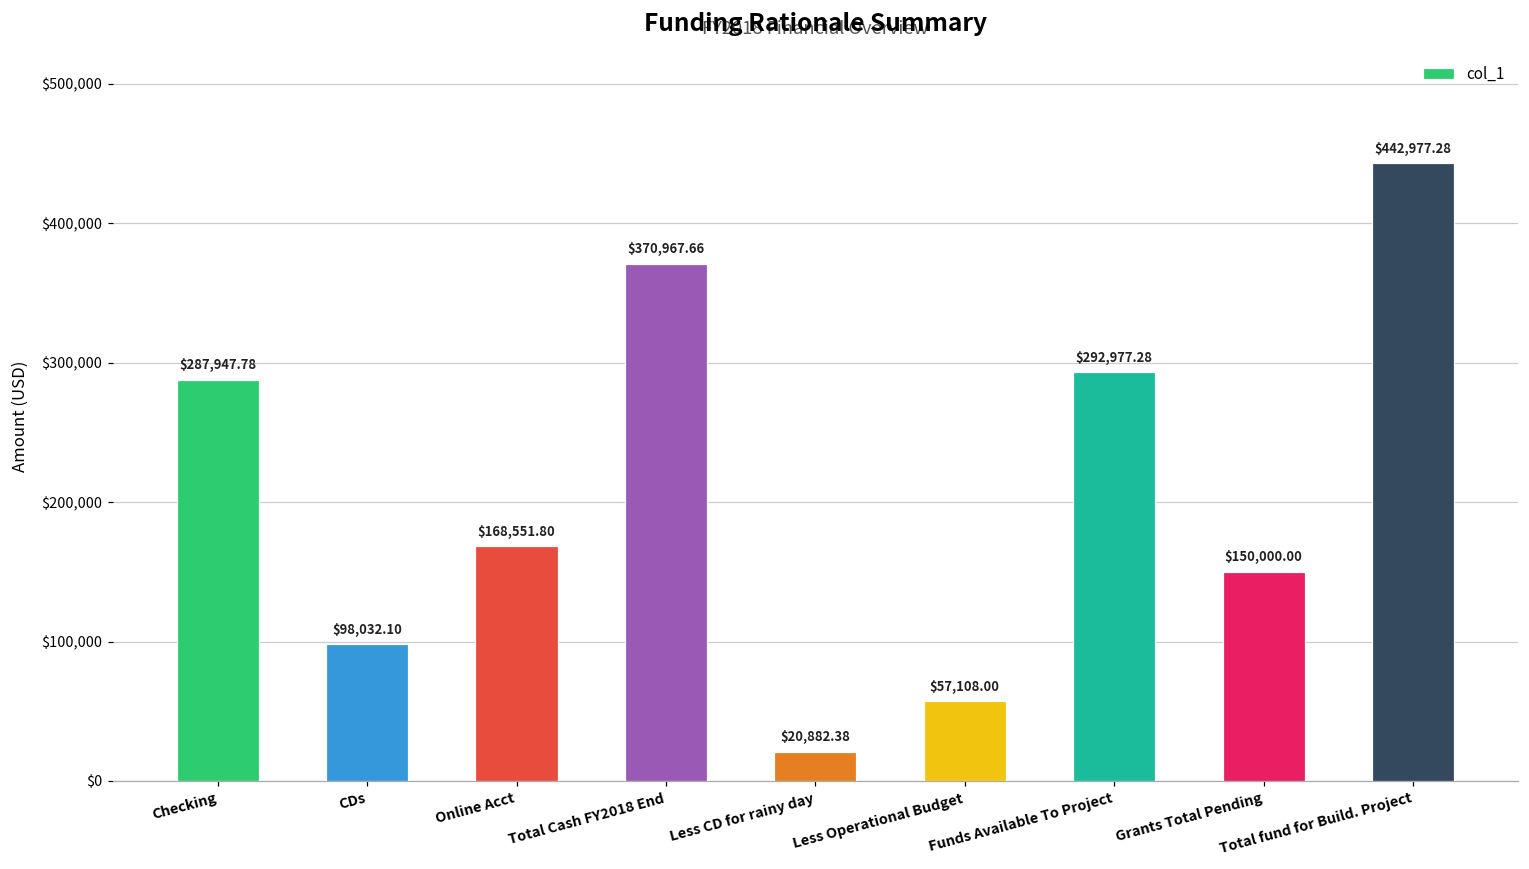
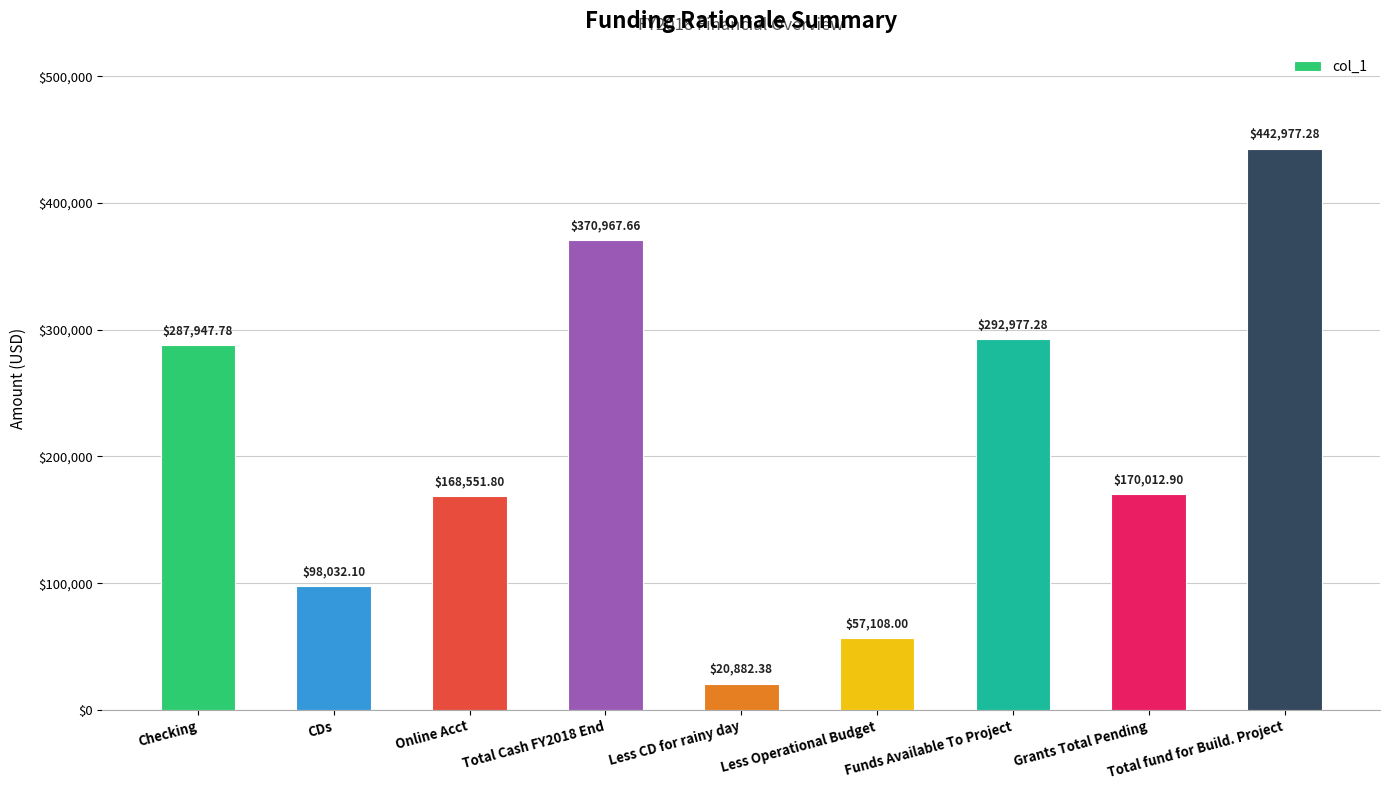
  {
    "Checking": "$287,947.78",
    "CDs": "$98,032.10",
    "Online Acct": "$168,551.80",
    "Total Cash FY2018 End": "$370,967.66",
    "Less CD for rainy day": "$20,882.38",
    "Less Operational Budget": "$57,108.00",
    "Funds Available To Project": "$292,977.28",
-   "Grants Total Pending": "$150,000.00",
+   "Grants Total Pending": "$170,012.90",
    "Total fund for Build. Project": "$442,977.28"
  }
